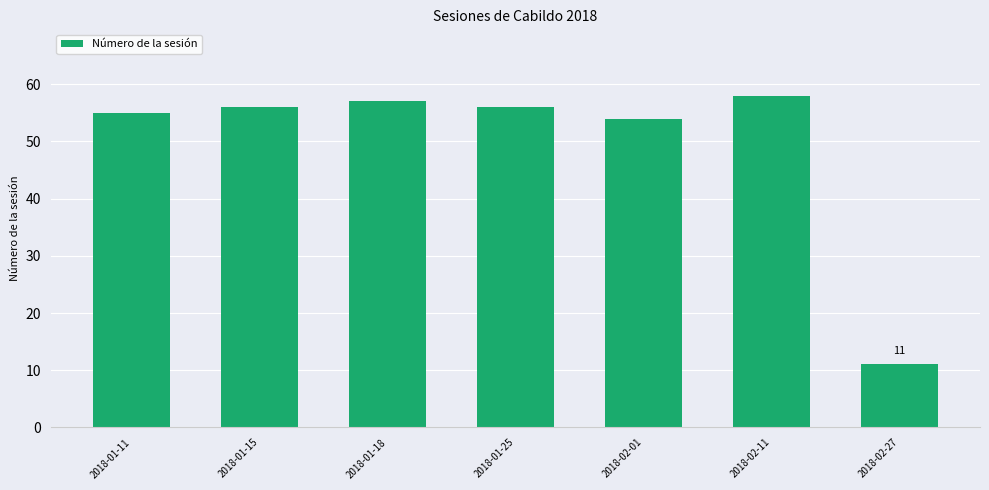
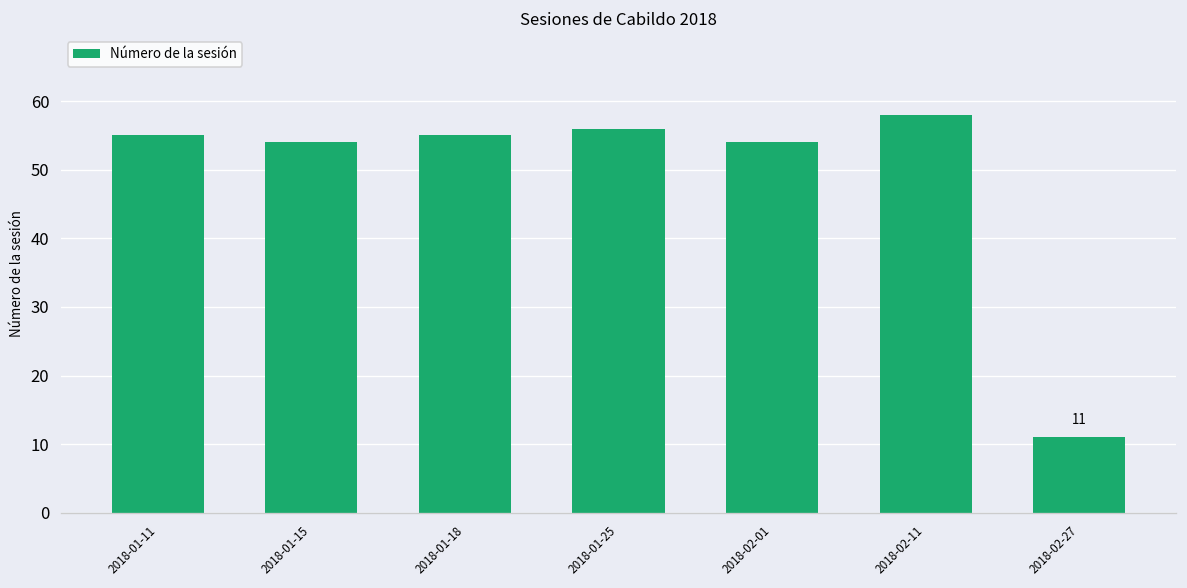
  {
    "2018-01-11": 55,
-   "2018-01-15": 56,
-   "2018-01-18": 57,
+   "2018-01-15": 54,
+   "2018-01-18": 55,
    "2018-01-25": 56,
    "2018-02-01": 54,
    "2018-02-11": 58
  }
